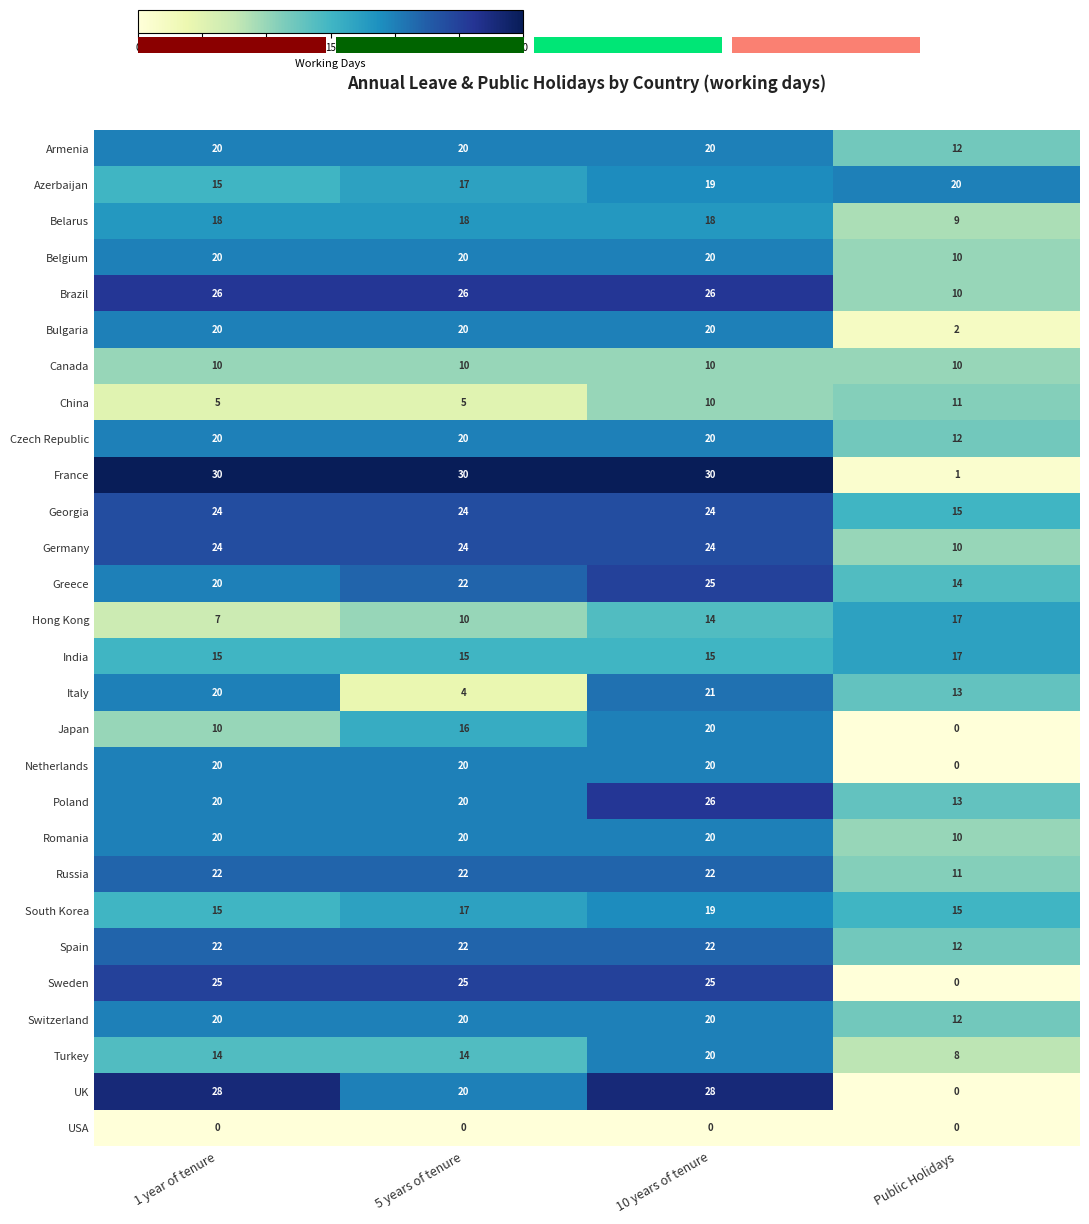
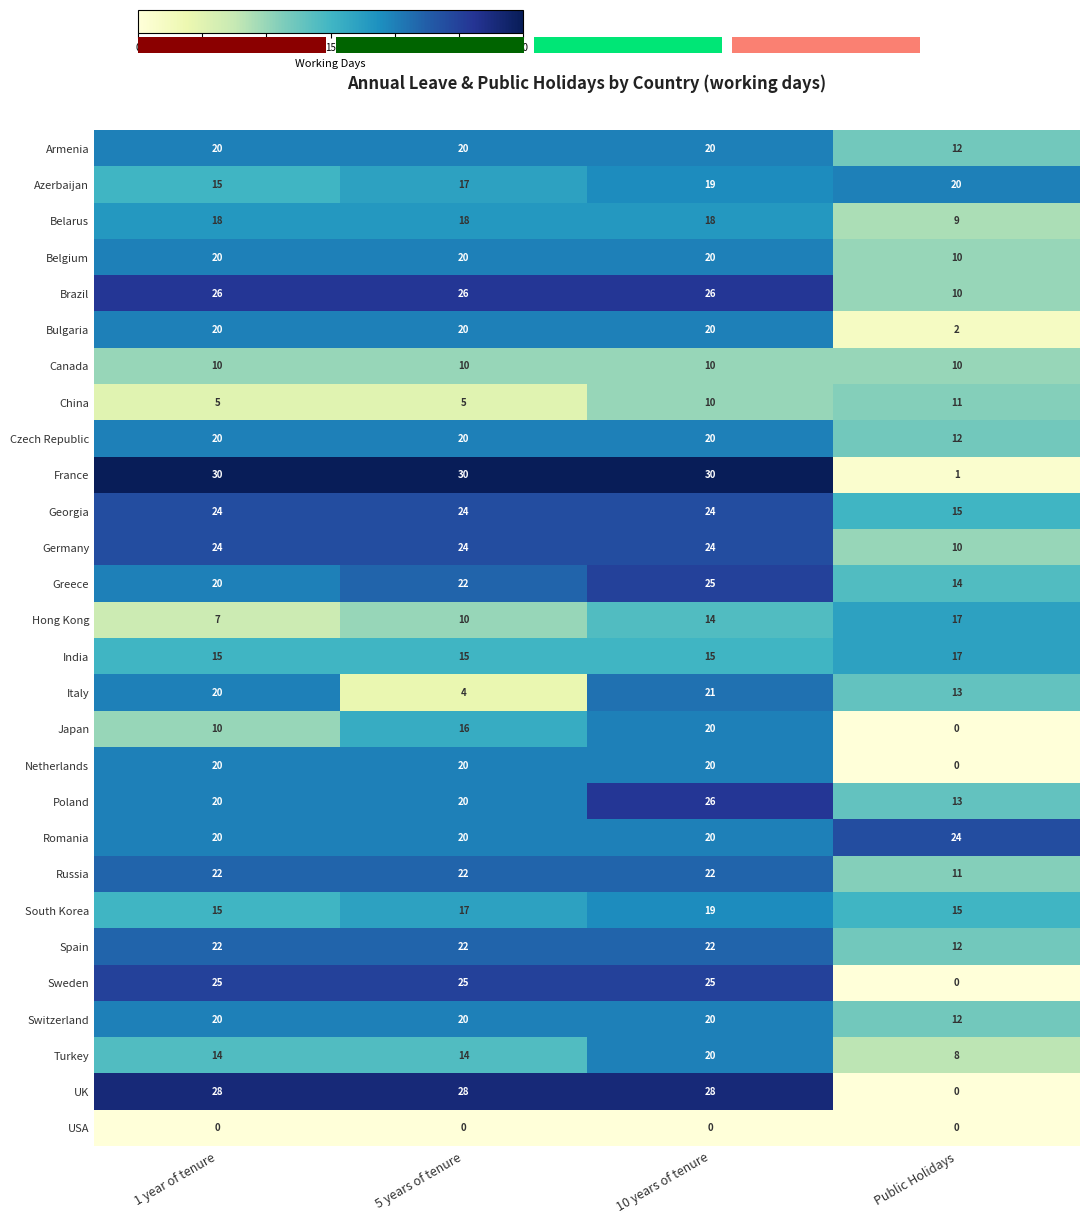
  {
    "Armenia": {
      "1 year of tenure": 20,
      "5 years of tenure": 20,
      "10 years of tenure": 20,
      "Public Holidays": 12
    },
    "Azerbaijan": {
      "1 year of tenure": 15,
      "5 years of tenure": 17,
      "10 years of tenure": 19,
      "Public Holidays": 20
    },
    "Belarus": {
      "1 year of tenure": 18,
      "5 years of tenure": 18,
      "10 years of tenure": 18,
      "Public Holidays": 9
    },
    "Belgium": {
      "1 year of tenure": 20,
      "5 years of tenure": 20,
      "10 years of tenure": 20,
      "Public Holidays": 10
    },
    "Brazil": {
      "1 year of tenure": 26,
      "5 years of tenure": 26,
      "10 years of tenure": 26,
      "Public Holidays": 10
    },
    "Bulgaria": {
      "1 year of tenure": 20,
      "5 years of tenure": 20,
      "10 years of tenure": 20,
      "Public Holidays": 2
    },
    "Canada": {
      "1 year of tenure": 10,
      "5 years of tenure": 10,
      "10 years of tenure": 10,
      "Public Holidays": 10
    },
    "China": {
      "1 year of tenure": 5,
      "5 years of tenure": 5,
      "10 years of tenure": 10,
      "Public Holidays": 11
    },
    "Czech Republic": {
      "1 year of tenure": 20,
      "5 years of tenure": 20,
      "10 years of tenure": 20,
      "Public Holidays": 12
    },
    "France": {
      "1 year of tenure": 30,
      "5 years of tenure": 30,
      "10 years of tenure": 30,
      "Public Holidays": 1
    },
    "Georgia": {
      "1 year of tenure": 24,
      "5 years of tenure": 24,
      "10 years of tenure": 24,
      "Public Holidays": 15
    },
    "Germany": {
      "1 year of tenure": 24,
      "5 years of tenure": 24,
      "10 years of tenure": 24,
      "Public Holidays": 10
    },
    "Greece": {
      "1 year of tenure": 20,
      "5 years of tenure": 22,
      "10 years of tenure": 25,
      "Public Holidays": 14
    },
    "Hong Kong": {
      "1 year of tenure": 7,
      "5 years of tenure": 10,
      "10 years of tenure": 14,
      "Public Holidays": 17
    },
    "India": {
      "1 year of tenure": 15,
      "5 years of tenure": 15,
      "10 years of tenure": 15,
      "Public Holidays": 17
    },
    "Italy": {
      "1 year of tenure": 20,
      "5 years of tenure": 4,
      "10 years of tenure": 21,
      "Public Holidays": 13
    },
    "Japan": {
      "1 year of tenure": 10,
      "5 years of tenure": 16,
      "10 years of tenure": 20,
      "Public Holidays": 0
    },
    "Netherlands": {
      "1 year of tenure": 20,
      "5 years of tenure": 20,
      "10 years of tenure": 20,
      "Public Holidays": 0
    },
    "Poland": {
      "1 year of tenure": 20,
      "5 years of tenure": 20,
      "10 years of tenure": 26,
      "Public Holidays": 13
    },
    "Romania": {
      "1 year of tenure": 20,
      "5 years of tenure": 20,
      "10 years of tenure": 20,
-     "Public Holidays": 10
+     "Public Holidays": 24
    },
    "Russia": {
      "1 year of tenure": 22,
      "5 years of tenure": 22,
      "10 years of tenure": 22,
      "Public Holidays": 11
    },
    "South Korea": {
      "1 year of tenure": 15,
      "5 years of tenure": 17,
      "10 years of tenure": 19,
      "Public Holidays": 15
    },
    "Spain": {
      "1 year of tenure": 22,
      "5 years of tenure": 22,
      "10 years of tenure": 22,
      "Public Holidays": 12
    },
    "Sweden": {
      "1 year of tenure": 25,
      "5 years of tenure": 25,
      "10 years of tenure": 25,
      "Public Holidays": 0
    },
    "Switzerland": {
      "1 year of tenure": 20,
      "5 years of tenure": 20,
      "10 years of tenure": 20,
      "Public Holidays": 12
    },
    "Turkey": {
      "1 year of tenure": 14,
      "5 years of tenure": 14,
      "10 years of tenure": 20,
      "Public Holidays": 8
    },
    "UK": {
      "1 year of tenure": 28,
-     "5 years of tenure": 20,
+     "5 years of tenure": 28,
      "10 years of tenure": 28,
      "Public Holidays": 0
    },
    "USA": {
      "1 year of tenure": 0,
      "5 years of tenure": 0,
      "10 years of tenure": 0,
      "Public Holidays": 0
    }
  }
